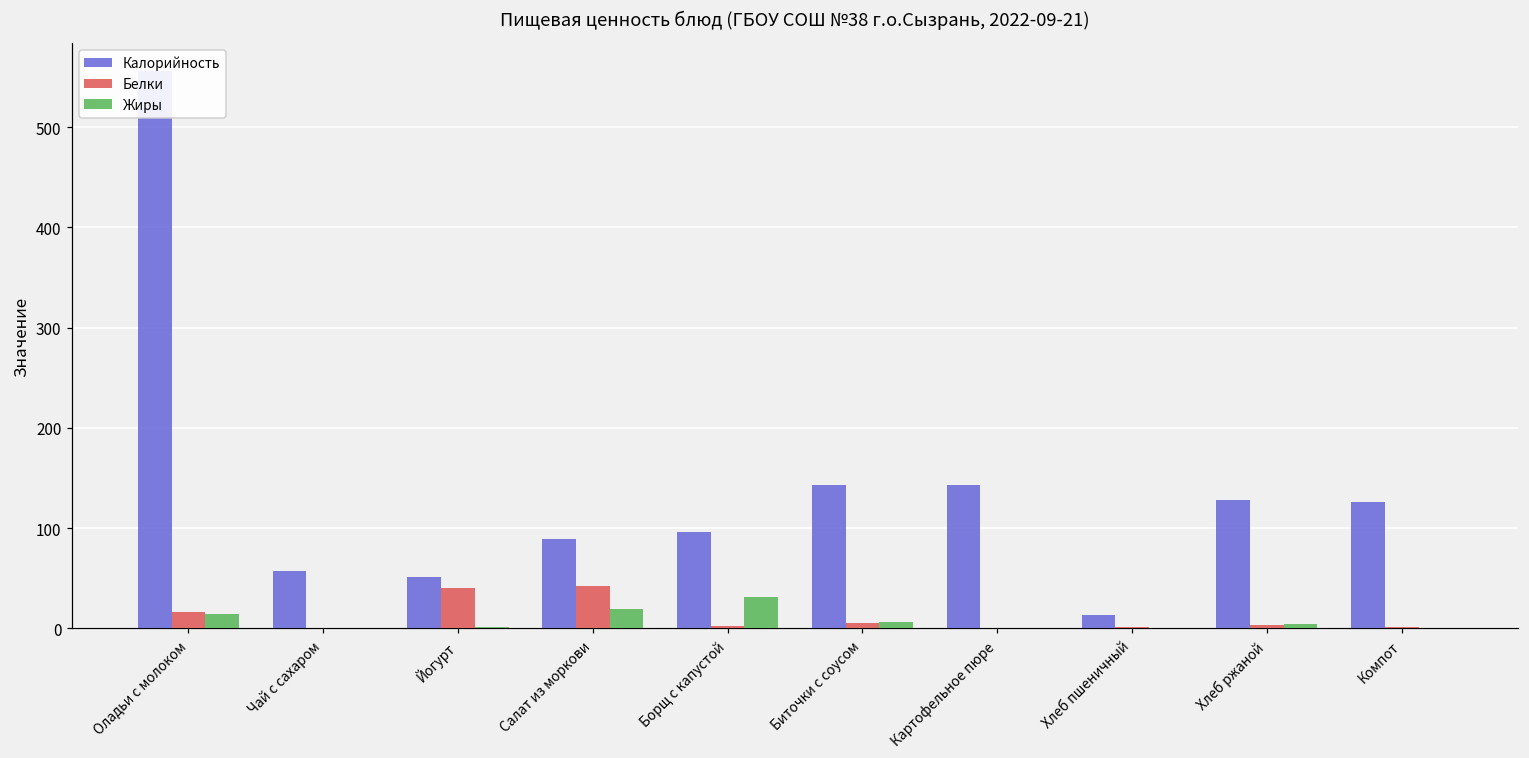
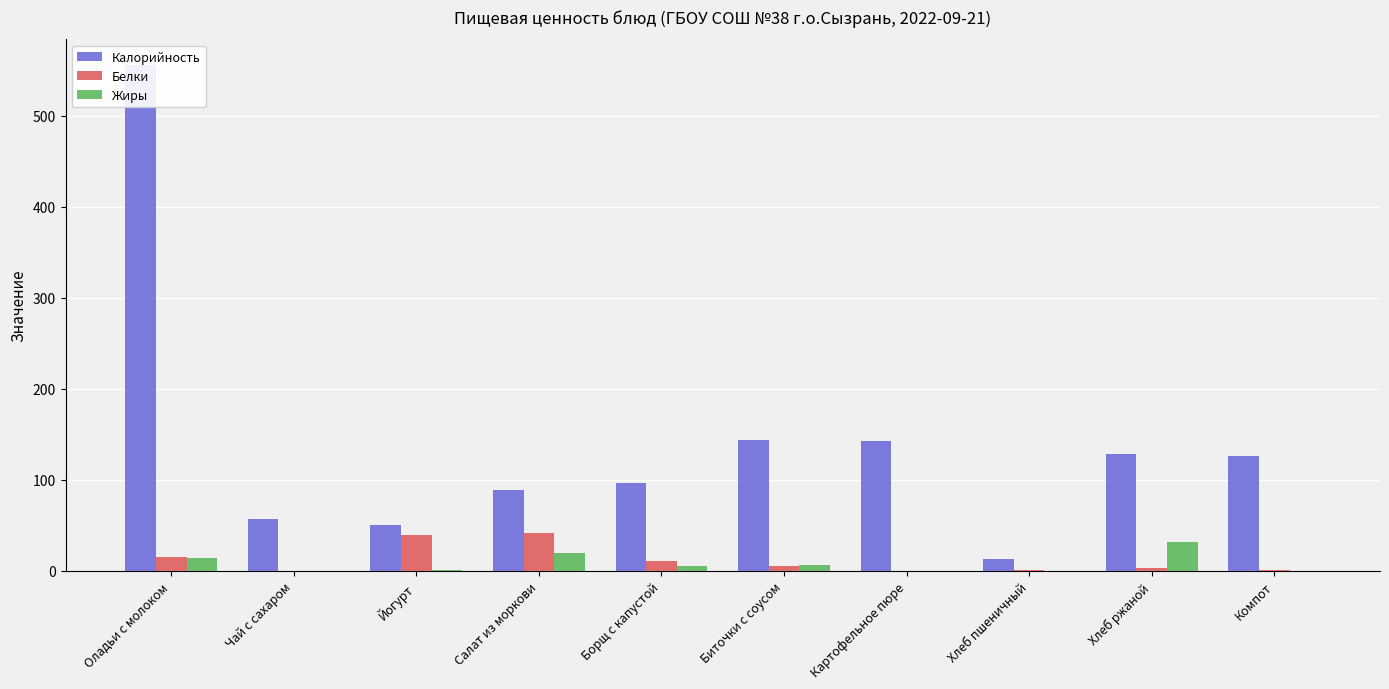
  {
    "Калорийность": {
      "Чай с сахаром": 60,
      "Йогурт": 50,
      "Салат из моркови": 90,
      "Борщ с капустой": 100,
      "Биточки с соусом": 140,
      "Картофельное пюре": 140,
      "Хлеб пшеничный": 10,
      "Хлеб ржаной": 130,
      "Компот": 130
    },
    "Белки": {
      "Оладьи с молоком": 20,
      "Йогурт": 40,
      "Салат из моркови": 40,
-     "Борщ с капустой": 0,
+     "Борщ с капустой": 10,
      "Биточки с соусом": 10,
      "Картофельное пюре": 0,
      "Хлеб ржаной": 0
    },
    "Жиры": {
      "Оладьи с молоком": 10,
      "Салат из моркови": 20,
-     "Борщ с капустой": 30,
+     "Борщ с капустой": 10,
      "Биточки с соусом": 10,
      "Картофельное пюре": 0,
-     "Хлеб ржаной": 0,
+     "Хлеб ржаной": 30,
      "Компот": 0
    }
  }
